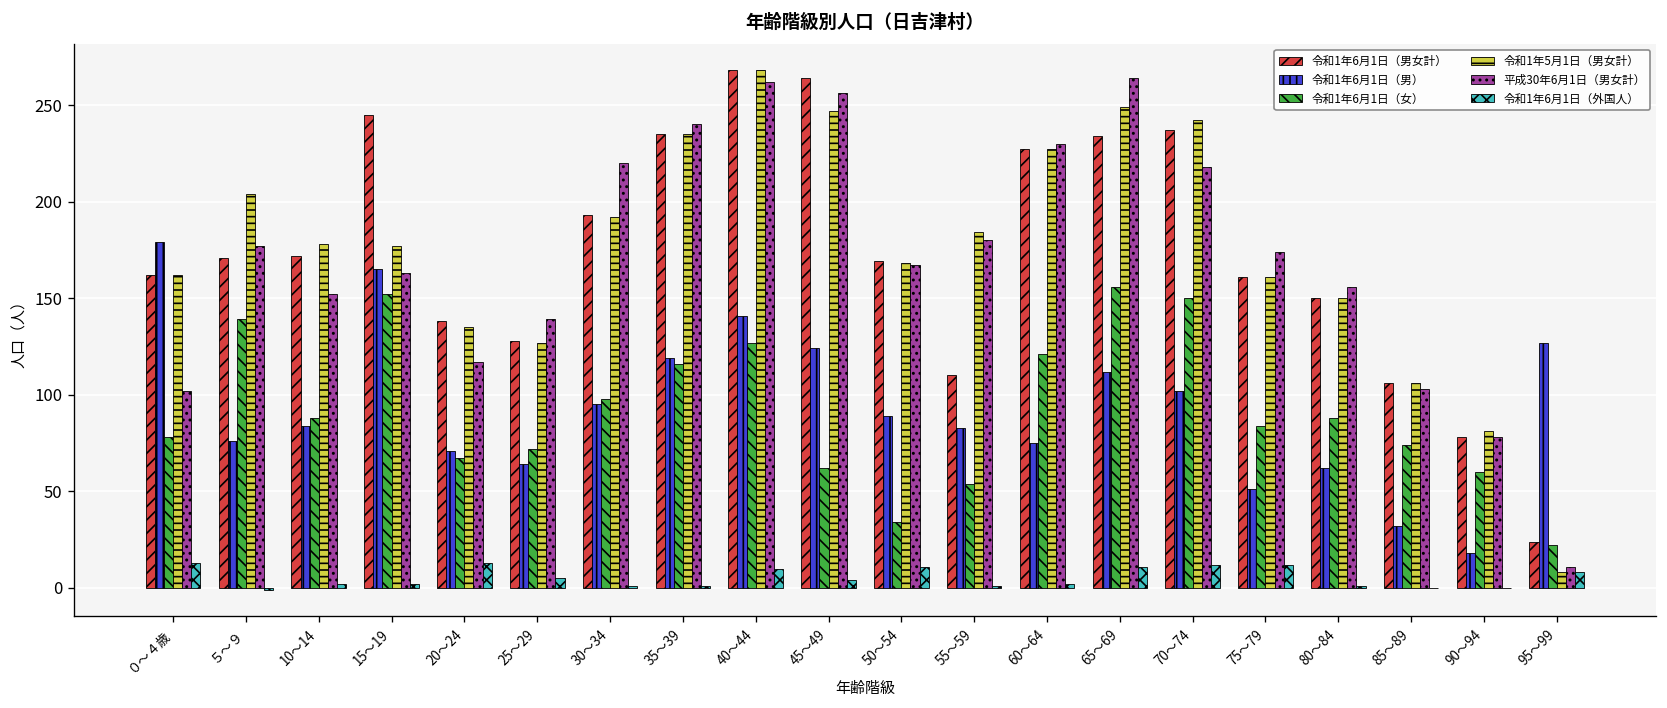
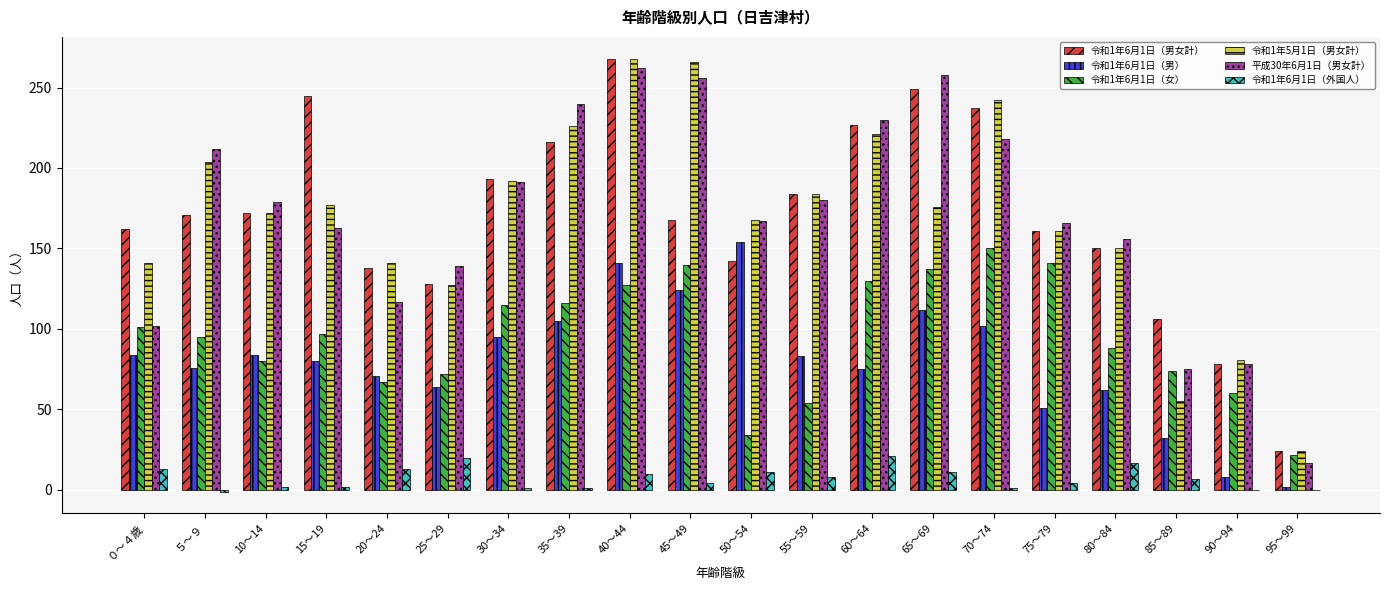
  {
    "令和1年6月1日（男女計）": {
      "０～４歳": 162,
      "５～９": 171,
      "10～14": 172,
      "15～19": 245,
      "20～24": 138,
      "25～29": 128,
      "30～34": 193,
-     "35～39": 235,
+     "35～39": 216,
      "40～44": 268,
-     "45～49": 264,
-     "50～54": 169,
-     "55～59": 110,
+     "45～49": 168,
+     "50～54": 142,
+     "55～59": 184,
      "60～64": 227,
-     "65～69": 234,
+     "65～69": 249,
      "70～74": 237,
      "75～79": 161,
      "80～84": 150,
      "85～89": 106,
      "90～94": 78,
      "95～99": 24
    },
    "令和1年6月1日（男）": {
-     "０～４歳": 179,
+     "０～４歳": 84,
      "５～９": 76,
      "10～14": 84,
-     "15～19": 165,
+     "15～19": 80,
      "20～24": 71,
      "25～29": 64,
      "30～34": 95,
-     "35～39": 119,
+     "35～39": 105,
      "40～44": 141,
      "45～49": 124,
-     "50～54": 89,
+     "50～54": 154,
      "55～59": 83,
      "60～64": 75,
      "65～69": 112,
      "70～74": 102,
      "75～79": 51,
      "80～84": 62,
      "85～89": 32,
-     "90～94": 18,
-     "95～99": 127
+     "90～94": 8,
+     "95～99": 2
    },
    "令和1年6月1日（女）": {
-     "０～４歳": 78,
-     "５～９": 139,
-     "10～14": 88,
-     "15～19": 152,
+     "０～４歳": 101,
+     "５～９": 95,
+     "10～14": 80,
+     "15～19": 97,
      "20～24": 67,
      "25～29": 72,
-     "30～34": 98,
+     "30～34": 115,
      "35～39": 116,
      "40～44": 127,
-     "45～49": 62,
+     "45～49": 140,
      "50～54": 34,
      "55～59": 54,
-     "60～64": 121,
-     "65～69": 156,
+     "60～64": 130,
+     "65～69": 137,
      "70～74": 150,
-     "75～79": 84,
+     "75～79": 141,
      "80～84": 88,
      "85～89": 74,
      "90～94": 60,
      "95～99": 22
    },
    "令和1年5月1日（男女計）": {
-     "０～４歳": 162,
+     "０～４歳": 141,
      "５～９": 204,
-     "10～14": 178,
+     "10～14": 172,
      "15～19": 177,
-     "20～24": 135,
+     "20～24": 141,
      "25～29": 127,
      "30～34": 192,
-     "35～39": 235,
+     "35～39": 226,
      "40～44": 268,
-     "45～49": 247,
+     "45～49": 266,
      "50～54": 168,
      "55～59": 184,
-     "60～64": 227,
-     "65～69": 249,
+     "60～64": 221,
+     "65～69": 176,
      "70～74": 242,
      "75～79": 161,
      "80～84": 150,
-     "85～89": 106,
+     "85～89": 55,
      "90～94": 81,
-     "95～99": 8
+     "95～99": 24
    },
    "平成30年6月1日（男女計）": {
      "０～４歳": 102,
-     "５～９": 177,
-     "10～14": 152,
+     "５～９": 212,
+     "10～14": 179,
      "15～19": 163,
      "20～24": 117,
      "25～29": 139,
-     "30～34": 220,
+     "30～34": 191,
      "35～39": 240,
      "40～44": 262,
      "45～49": 256,
      "50～54": 167,
      "55～59": 180,
      "60～64": 230,
-     "65～69": 264,
+     "65～69": 258,
      "70～74": 218,
-     "75～79": 174,
+     "75～79": 166,
      "80～84": 156,
-     "85～89": 103,
+     "85～89": 75,
      "90～94": 78,
-     "95～99": 11
+     "95～99": 17
    },
    "令和1年6月1日（外国人）": {
      "０～４歳": 13,
      "10～14": 2,
      "15～19": 2,
      "20～24": 13,
-     "25～29": 5,
+     "25～29": 20,
      "40～44": 10,
      "45～49": 4,
      "50～54": 11,
-     "55～59": 1,
-     "60～64": 2,
+     "55～59": 8,
+     "60～64": 21,
      "65～69": 11,
-     "70～74": 12,
-     "75～79": 12,
-     "80～84": 1,
-     "85～89": 0,
+     "70～74": 1,
+     "75～79": 4,
+     "80～84": 17,
+     "85～89": 7,
      "90～94": 0,
-     "95～99": 8
+     "95～99": 0
    }
  }
